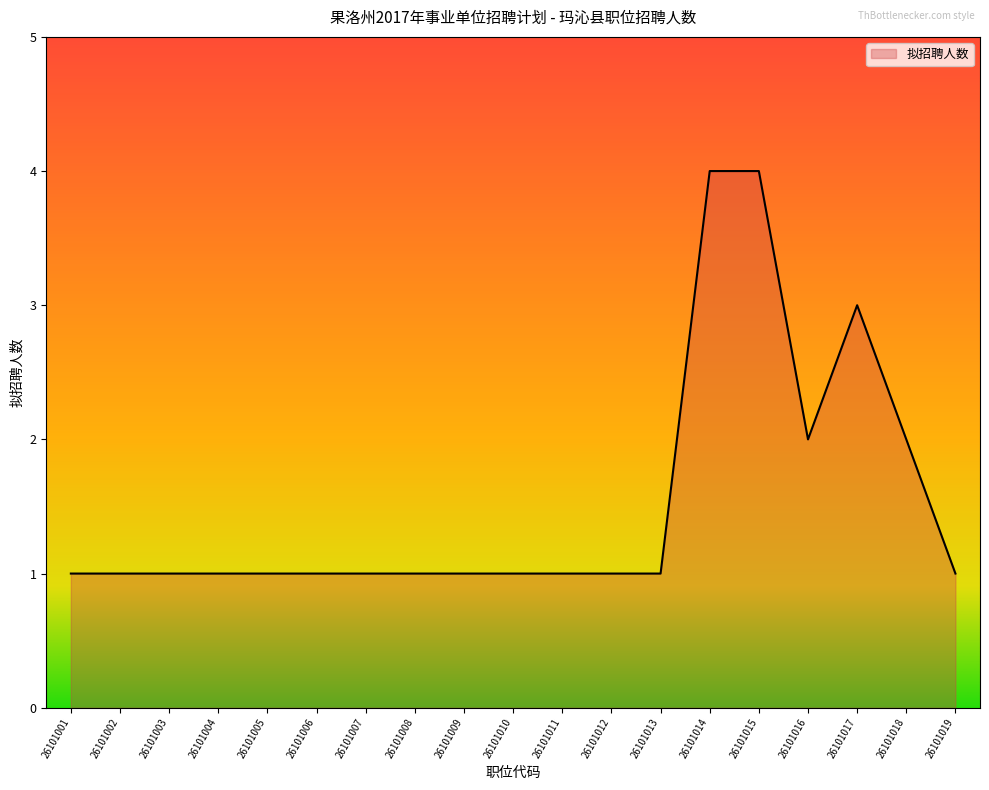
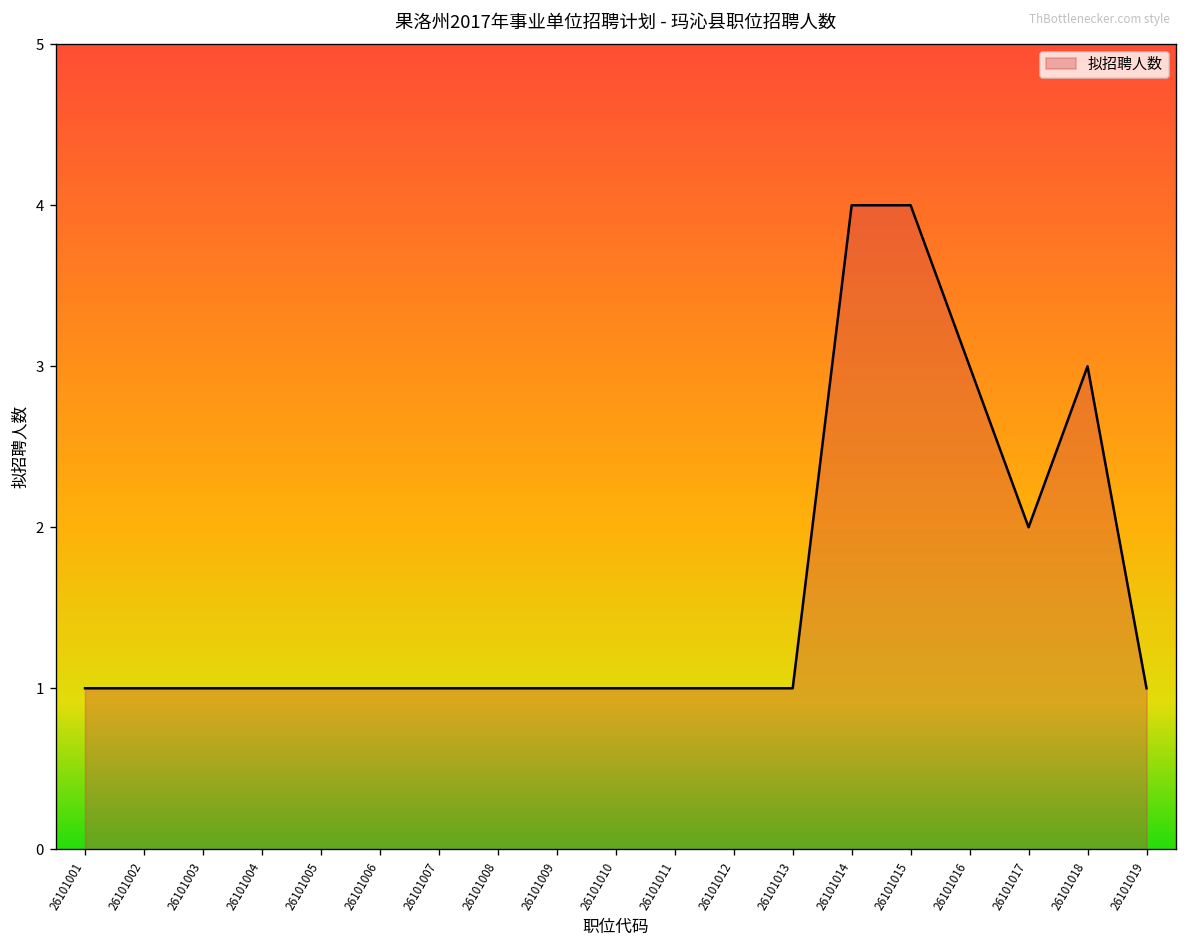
  {
    "26101001": 1,
    "26101002": 1,
    "26101003": 1,
    "26101004": 1,
    "26101005": 1,
    "26101006": 1,
    "26101007": 1,
    "26101008": 1,
    "26101009": 1,
    "26101010": 1,
    "26101011": 1,
    "26101012": 1,
    "26101013": 1,
    "26101014": 4,
    "26101015": 4,
-   "26101016": 2,
-   "26101017": 3,
-   "26101018": 2,
+   "26101016": 3,
+   "26101017": 2,
+   "26101018": 3,
    "26101019": 1
  }
